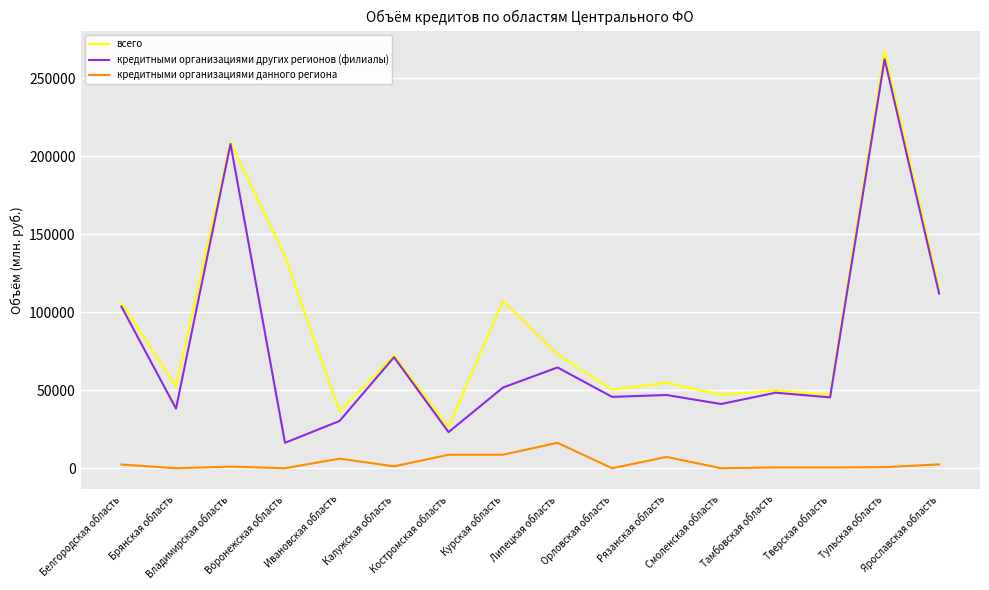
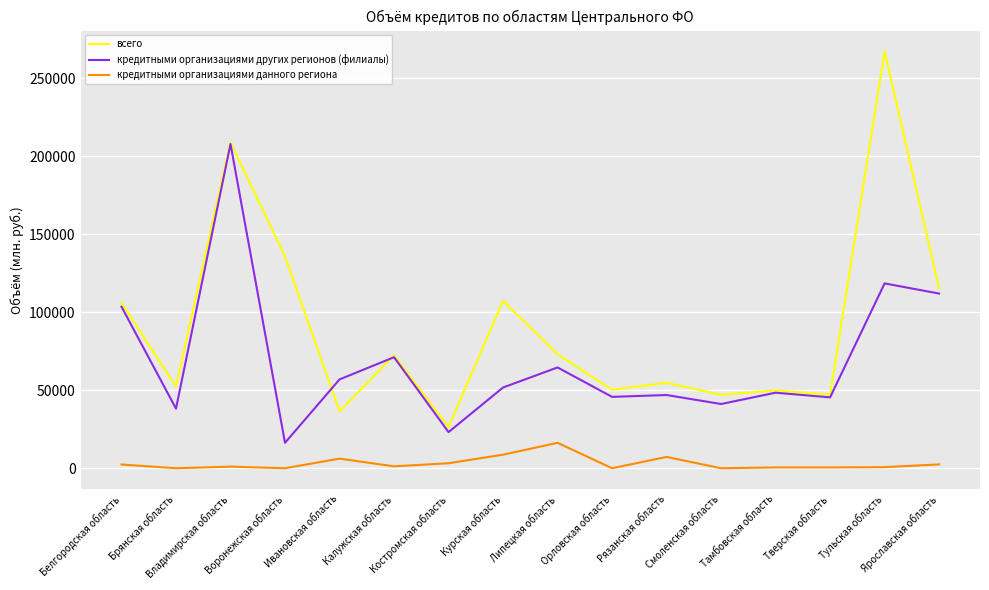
  {
    "всего": {
      "Белгородская область": 106000,
      "Брянская область": 52000,
      "Воронежская область": 136000,
      "Ивановская область": 36000,
      "Костромская область": 26000,
      "Курская область": 107000,
      "Липецкая область": 73000,
      "Орловская область": 50000,
      "Рязанская область": 55000,
      "Смоленская область": 47000,
      "Тверская область": 47000,
      "Тульская область": 267000,
      "Ярославская область": 115000
    },
    "кредитными организациями других регионов (филиалы)": {
      "Белгородская область": 104000,
      "Брянская область": 38000,
      "Воронежская область": 16000,
-     "Ивановская область": 30000,
+     "Ивановская область": 57000,
      "Костромская область": 23000,
      "Курская область": 52000,
      "Липецкая область": 65000,
      "Орловская область": 46000,
      "Рязанская область": 47000,
      "Смоленская область": 41000,
      "Тверская область": 45000,
-     "Тульская область": 262000,
+     "Тульская область": 118000,
      "Ярославская область": 112000
    },
    "кредитными организациями данного региона": {
      "Белгородская область": 2000,
      "Брянская область": 0,
      "Владимирская область": 1000,
      "Воронежская область": 0,
      "Ивановская область": 6000,
      "Калужская область": 1000,
-     "Костромская область": 9000,
+     "Костромская область": 3000,
      "Курская область": 9000,
      "Липецкая область": 16000,
      "Орловская область": 0,
      "Рязанская область": 7000,
      "Смоленская область": 0,
      "Тамбовская область": 1000,
      "Тверская область": 1000,
      "Тульская область": 1000,
      "Ярославская область": 2000
    }
  }
